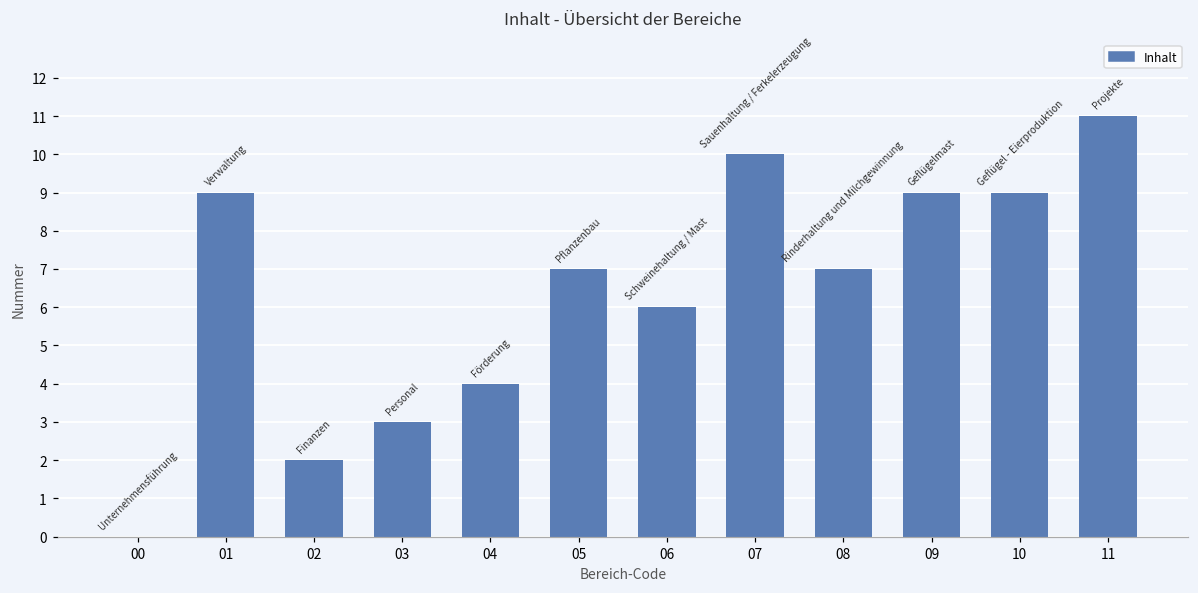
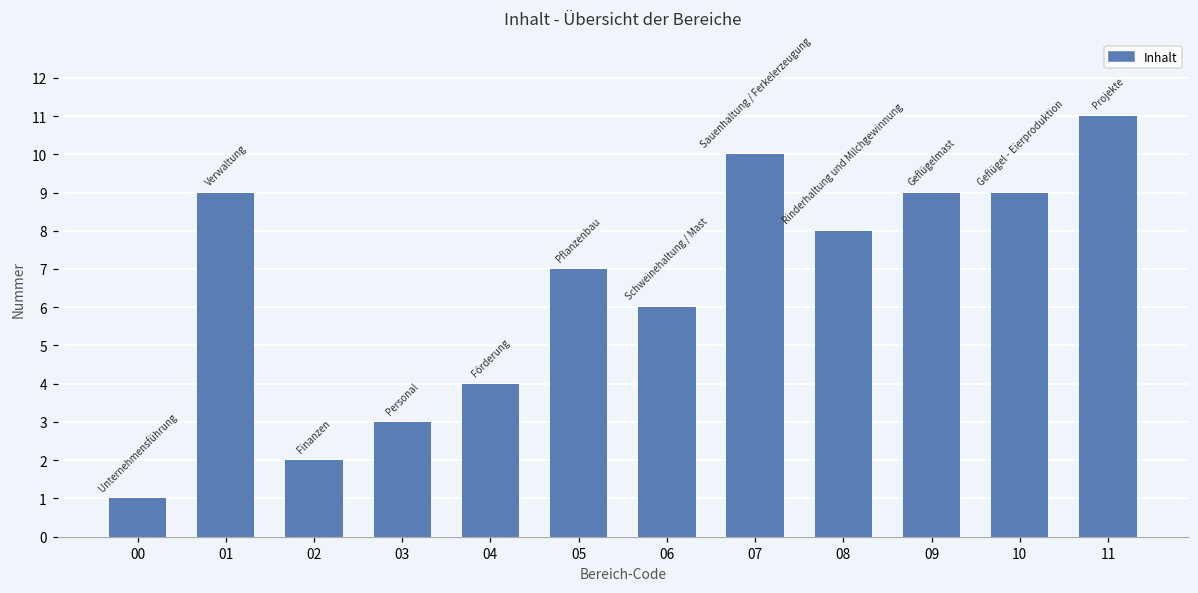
  {
-   "00": 0,
+   "00": 1,
    "01": 9,
    "02": 2,
    "03": 3,
    "04": 4,
    "05": 7,
    "06": 6,
    "07": 10,
-   "08": 7,
+   "08": 8,
    "09": 9,
    "10": 9,
    "11": 11
  }
